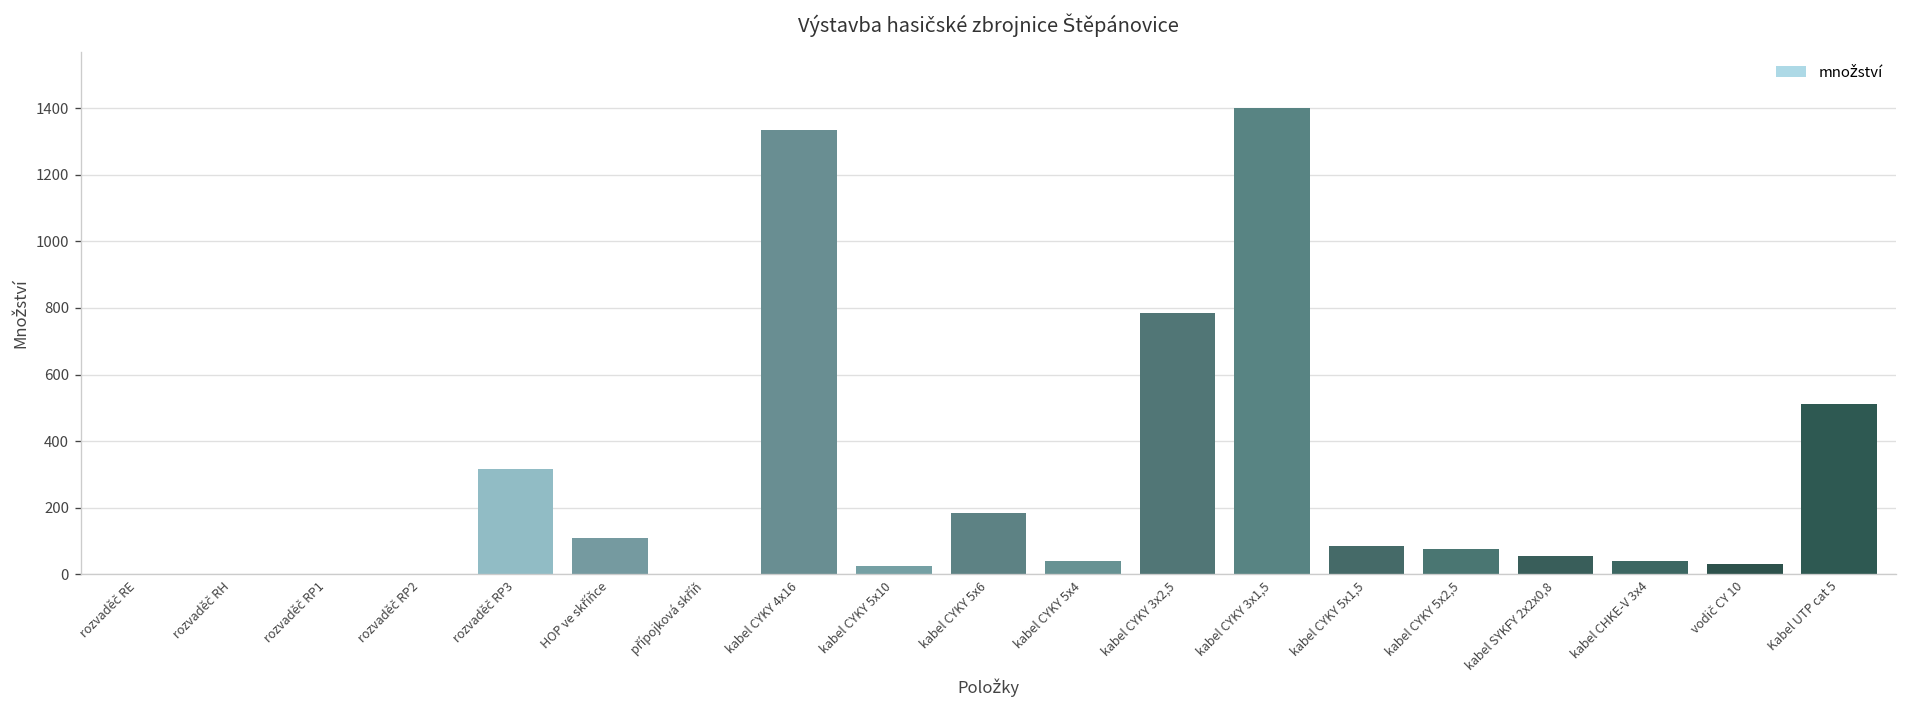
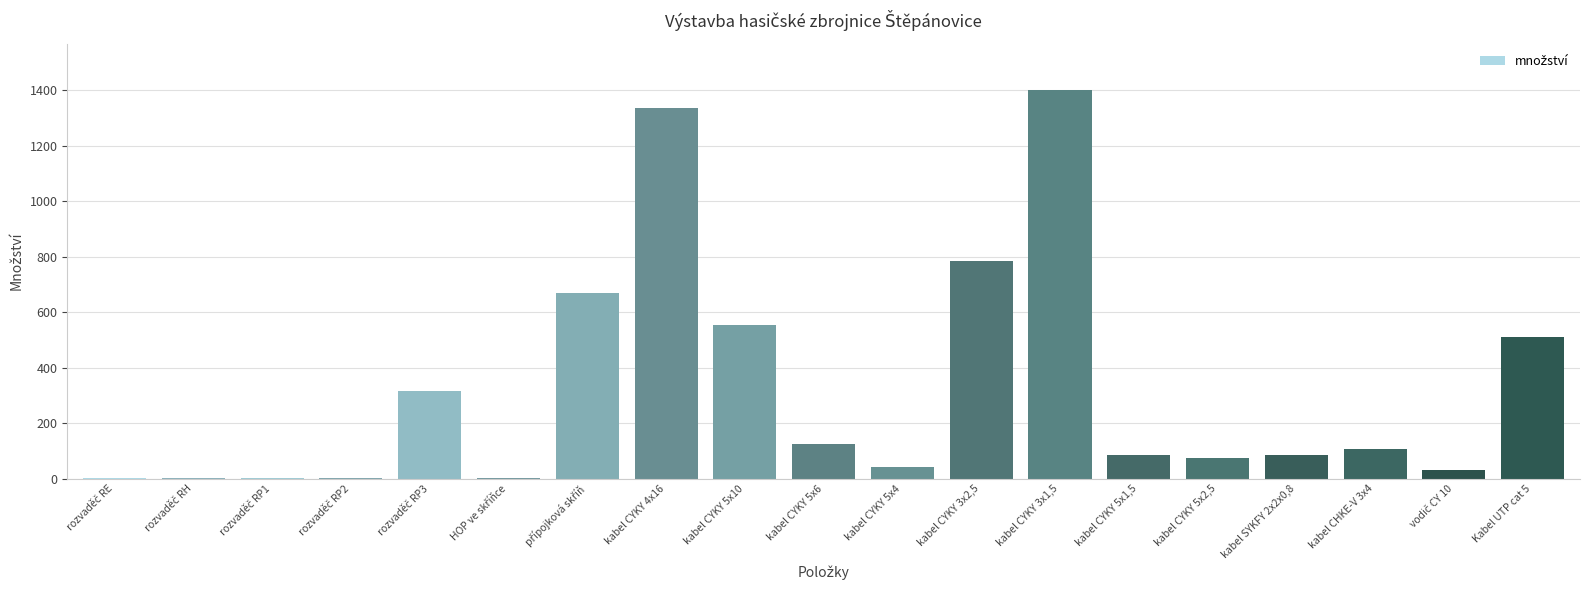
  {
    "rozvaděč RP3": 320,
-   "HOP ve skříňce": 110,
-   "přípojková skříň": 0,
+   "HOP ve skříňce": 0,
+   "přípojková skříň": 670,
    "kabel CYKY 4x16": 1340,
-   "kabel CYKY 5x10": 30,
-   "kabel CYKY 5x6": 180,
+   "kabel CYKY 5x10": 550,
+   "kabel CYKY 5x6": 130,
    "kabel CYKY 5x4": 40,
    "kabel CYKY 3x2,5": 780,
    "kabel CYKY 3x1,5": 1400,
    "kabel CYKY 5x1,5": 80,
    "kabel CYKY 5x2,5": 80,
-   "kabel SYKFY 2x2x0,8": 60,
-   "kabel CHKE-V 3x4": 40,
+   "kabel SYKFY 2x2x0,8": 90,
+   "kabel CHKE-V 3x4": 110,
    "vodič CY 10": 30,
    "Kabel UTP cat 5": 510
  }
